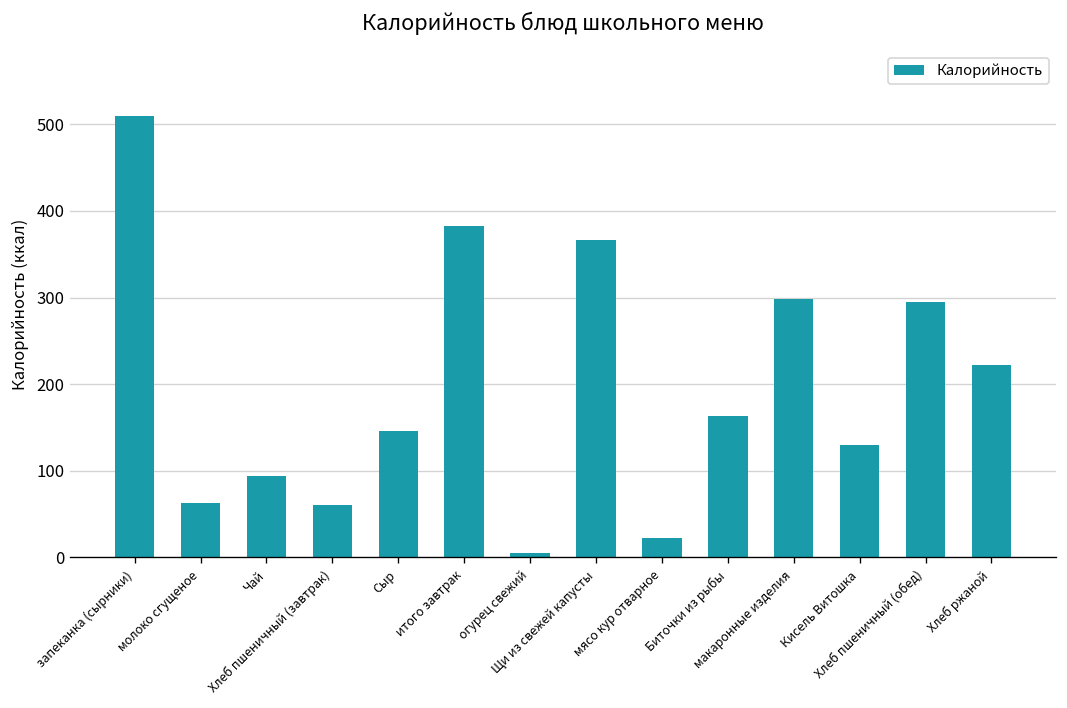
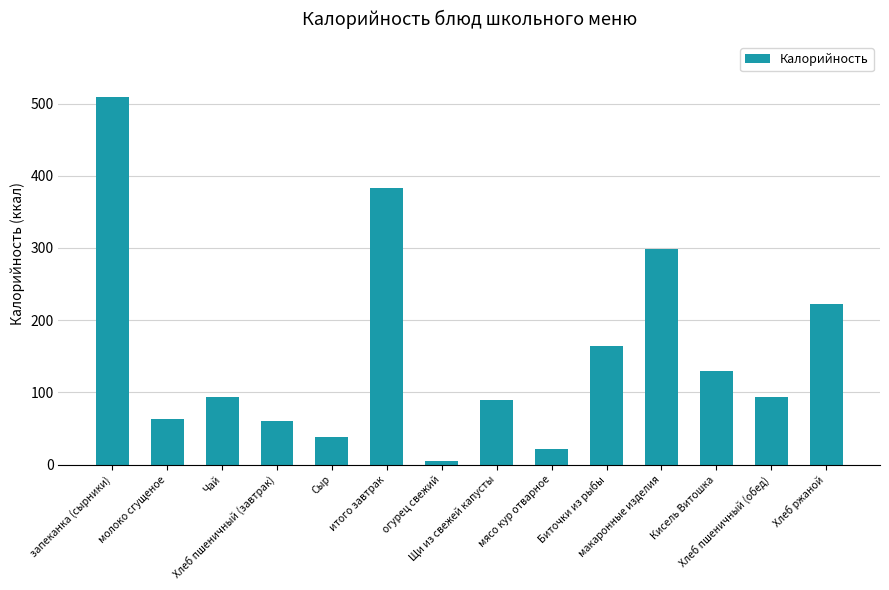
  {
    "запеканка (сырники)": 510,
    "молоко сгущеное": 60,
    "Чай": 90,
    "Хлеб пшеничный (завтрак)": 60,
-   "Сыр": 150,
+   "Сыр": 40,
    "итого завтрак": 380,
    "огурец свежий": 10,
-   "Щи из свежей капусты": 370,
+   "Щи из свежей капусты": 90,
    "мясо кур отварное": 20,
    "Биточки из рыбы": 160,
    "макаронные изделия": 300,
    "Кисель Витошка": 130,
-   "Хлеб пшеничный (обед)": 290,
+   "Хлеб пшеничный (обед)": 90,
    "Хлеб ржаной": 220
  }
